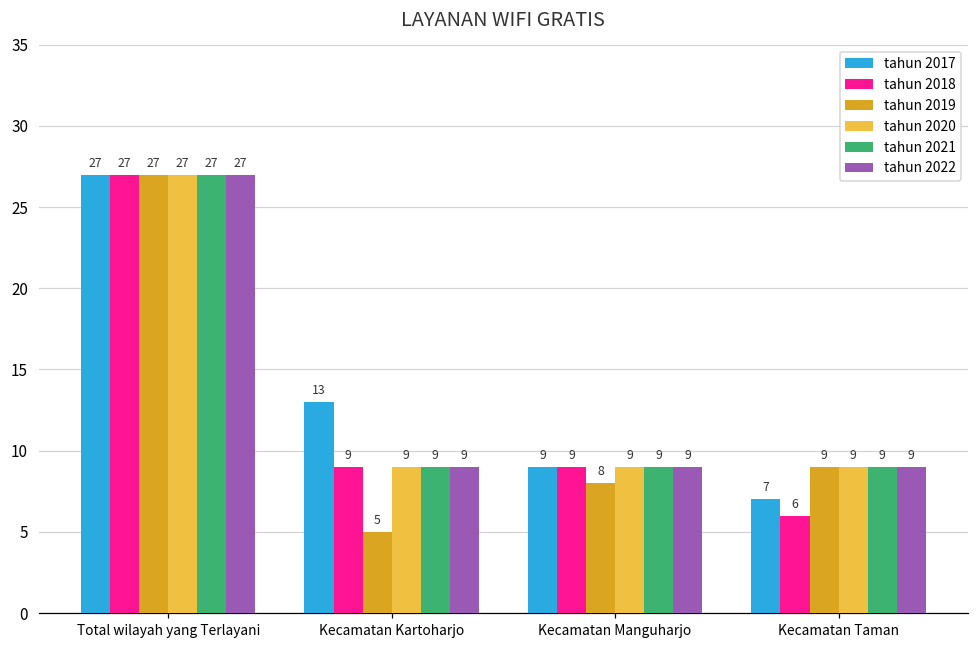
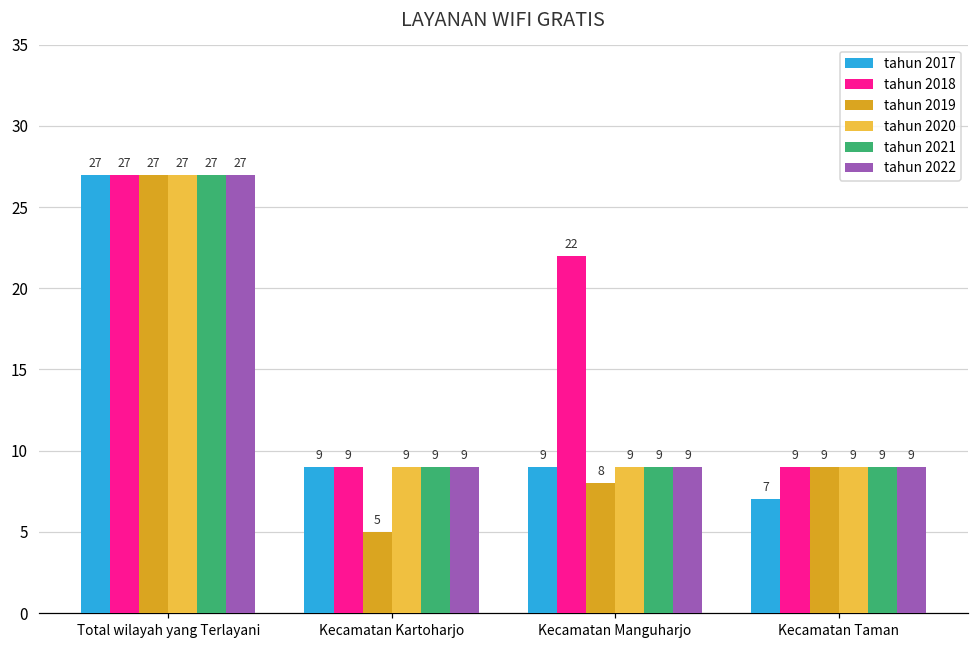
  {
    "tahun 2017": {
      "Total wilayah yang Terlayani": 27,
-     "Kecamatan Kartoharjo": 13,
+     "Kecamatan Kartoharjo": 9,
      "Kecamatan Manguharjo": 9,
      "Kecamatan Taman": 7
    },
    "tahun 2018": {
      "Total wilayah yang Terlayani": 27,
      "Kecamatan Kartoharjo": 9,
-     "Kecamatan Manguharjo": 9,
-     "Kecamatan Taman": 6
+     "Kecamatan Manguharjo": 22,
+     "Kecamatan Taman": 9
    },
    "tahun 2021": {
      "Total wilayah yang Terlayani": 27,
      "Kecamatan Kartoharjo": 9,
      "Kecamatan Manguharjo": 9,
      "Kecamatan Taman": 9
    },
    "tahun 2022": {
      "Total wilayah yang Terlayani": 27,
      "Kecamatan Kartoharjo": 9,
      "Kecamatan Manguharjo": 9,
      "Kecamatan Taman": 9
    }
  }
